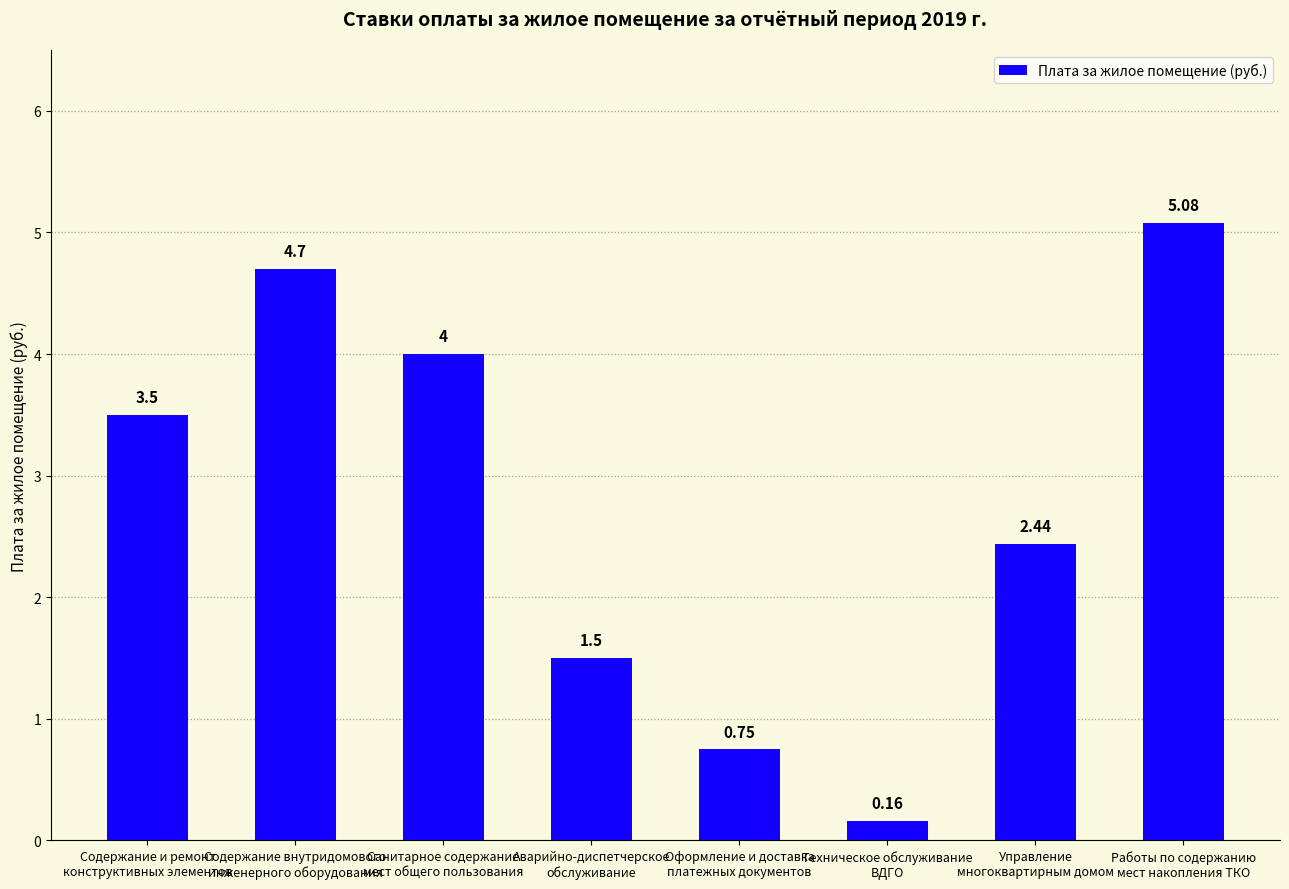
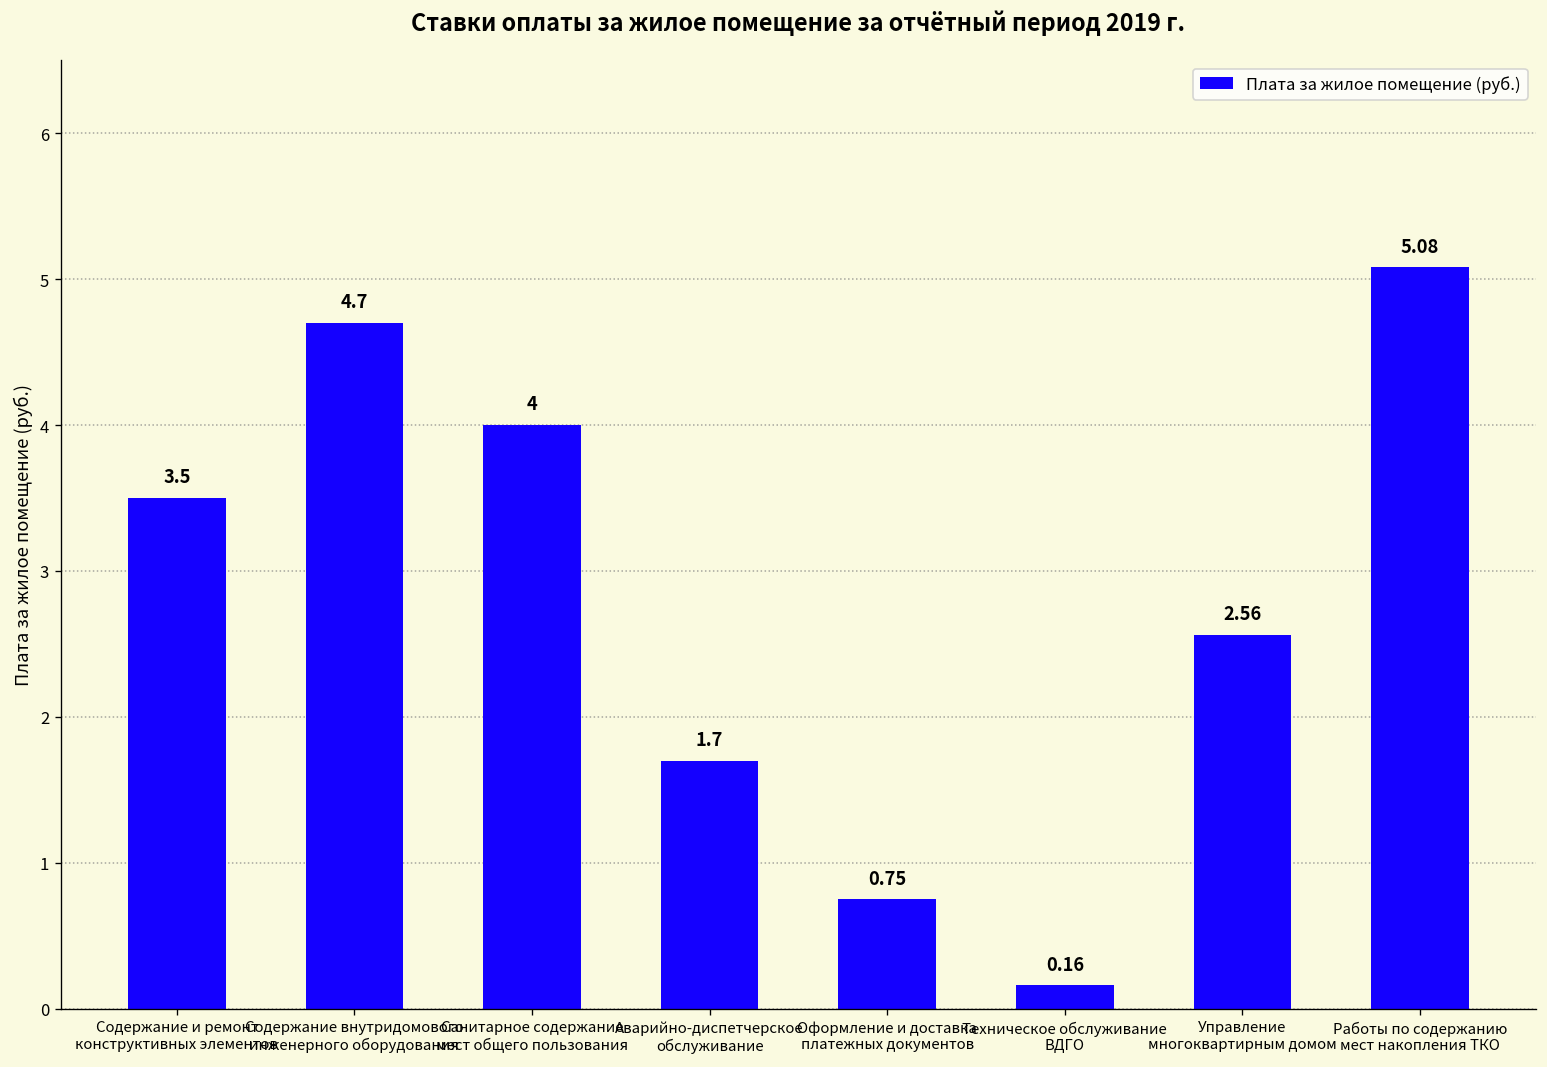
  {
    "Содержание внутридомового инженерного оборудования": 4.7,
    "Санитарное содержание мест общего пользования": 4,
-   "Аварийно-диспетчерское обслуживание": 1.5,
+   "Аварийно-диспетчерское обслуживание": 1.7,
    "Оформление и доставка платежных документов": 0.75,
    "Техническое обслуживание ВДГО": 0.16,
-   "Управление многоквартирным домом": 2.44,
+   "Управление многоквартирным домом": 2.56,
    "Работы по содержанию мест накопления ТКО": 5.08
  }
